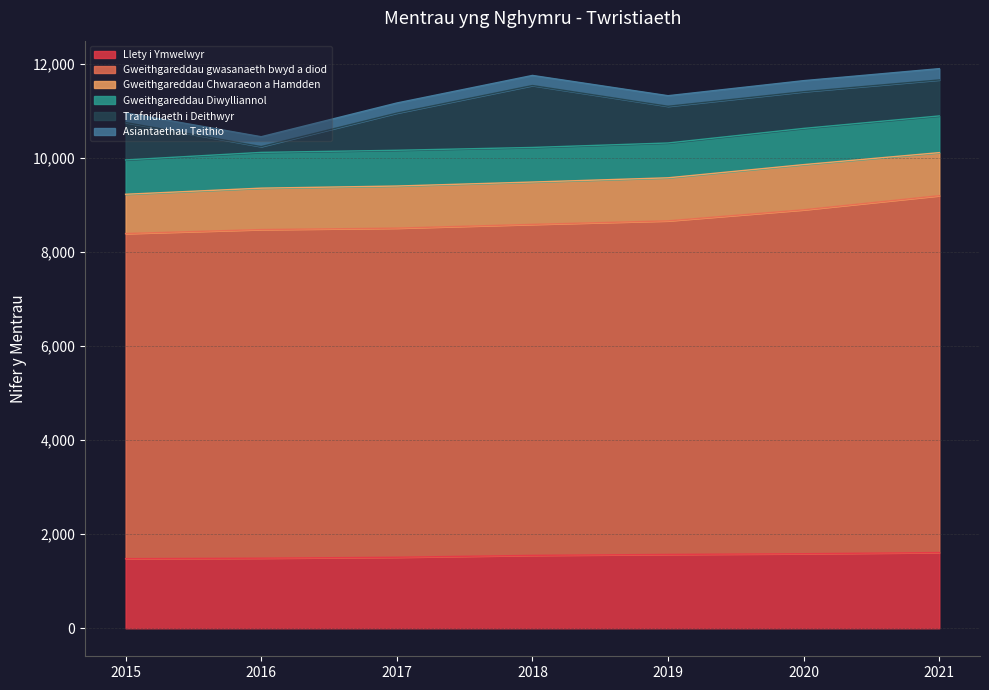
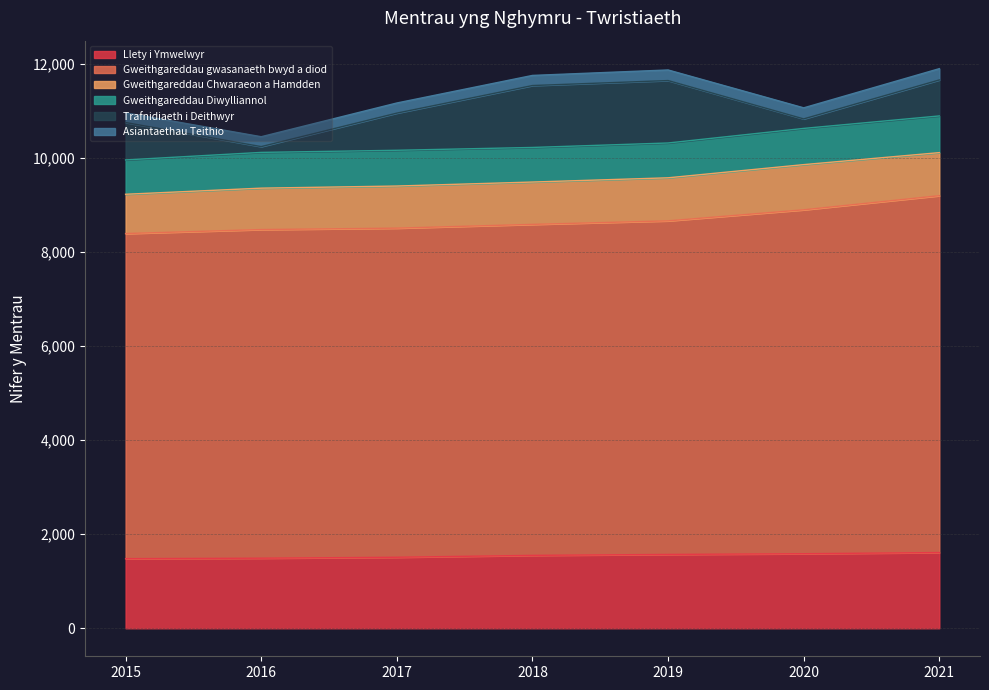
  {
    "Trafnidiaeth i Deithwyr": {
      "2016": "100",
      "2017": "800",
      "2018": "1,300",
-     "2019": "800",
-     "2020": "800",
+     "2019": "1,300",
+     "2020": "200",
      "2021": "800"
    }
  }
